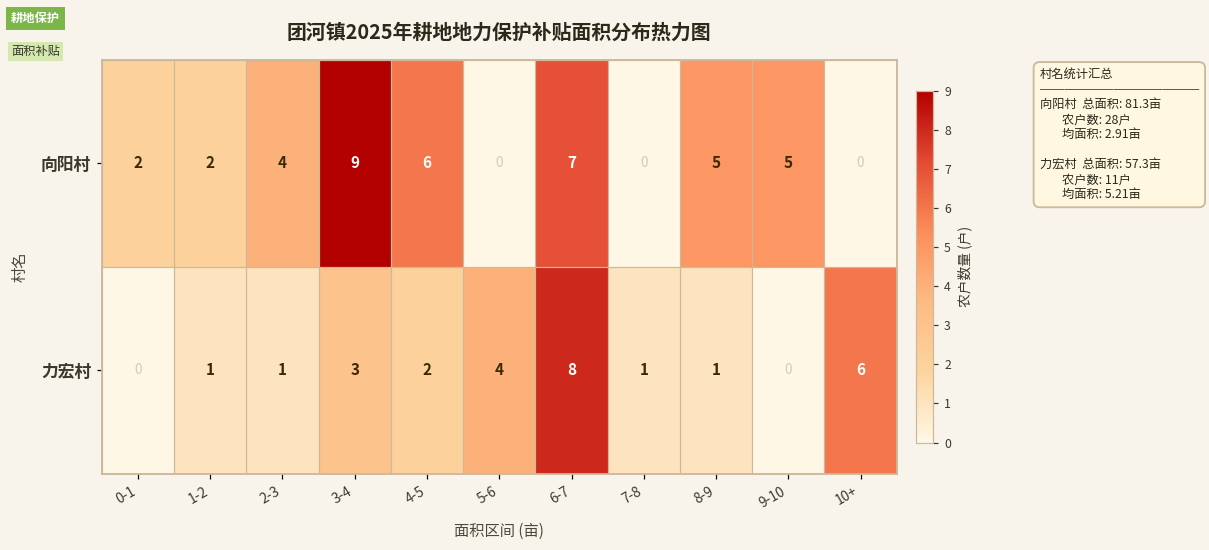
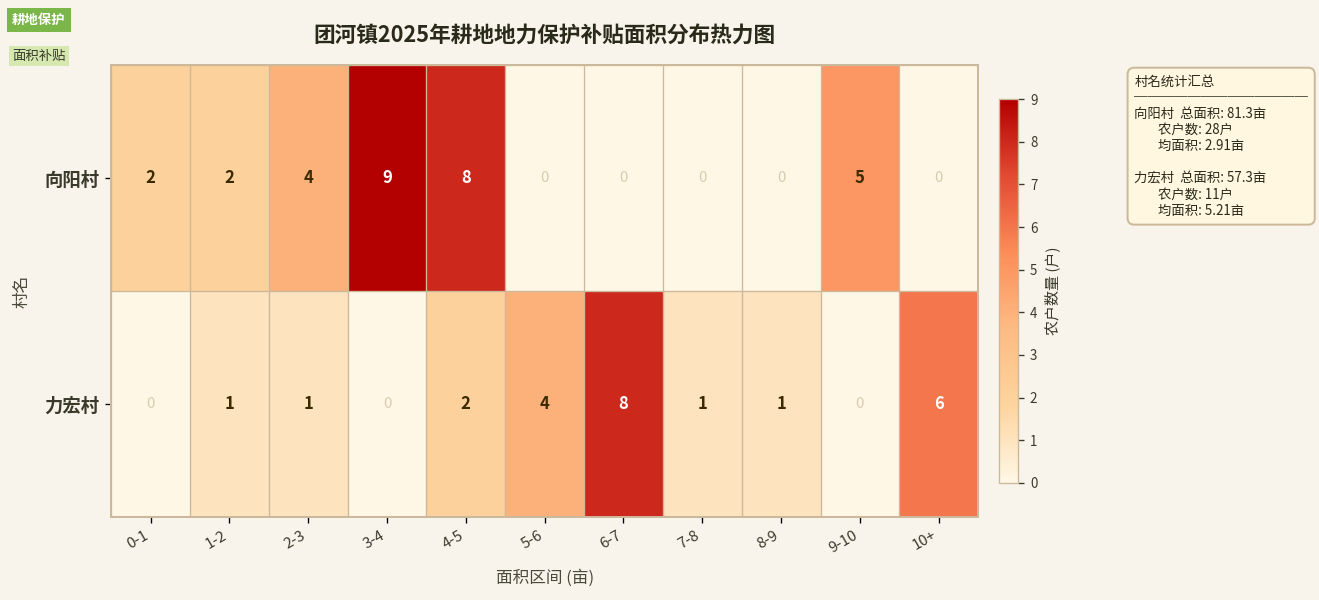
  {
    "向阳村": {
      "0-1": 2,
      "1-2": 2,
      "2-3": 4,
      "3-4": 9,
-     "4-5": 6,
+     "4-5": 8,
      "5-6": 0,
-     "6-7": 7,
+     "6-7": 0,
      "7-8": 0,
-     "8-9": 5,
+     "8-9": 0,
      "9-10": 5,
      "10+": 0
    },
    "力宏村": {
      "0-1": 0,
      "1-2": 1,
      "2-3": 1,
-     "3-4": 3,
+     "3-4": 0,
      "4-5": 2,
      "5-6": 4,
      "6-7": 8,
      "7-8": 1,
      "8-9": 1,
      "9-10": 0,
      "10+": 6
    }
  }
